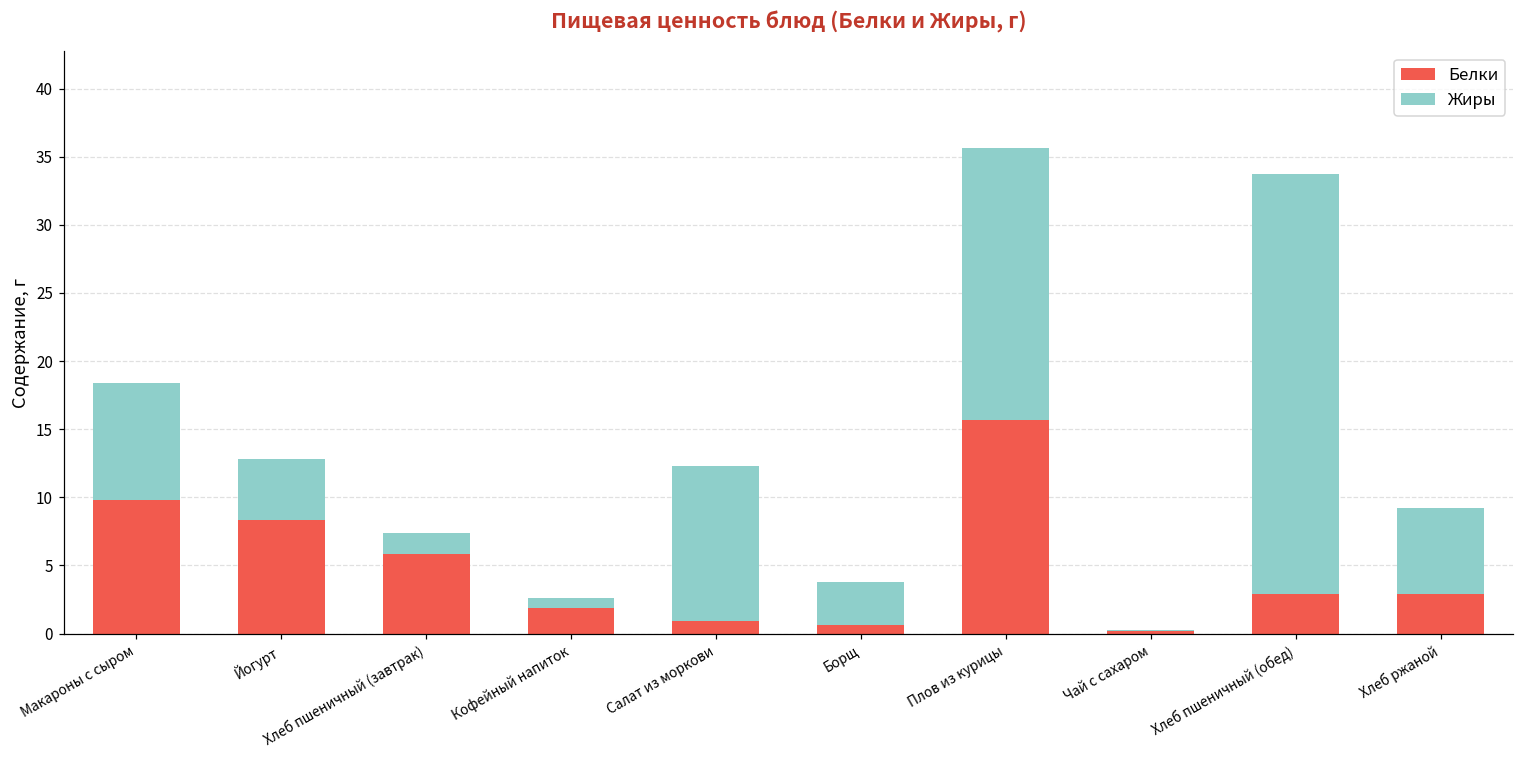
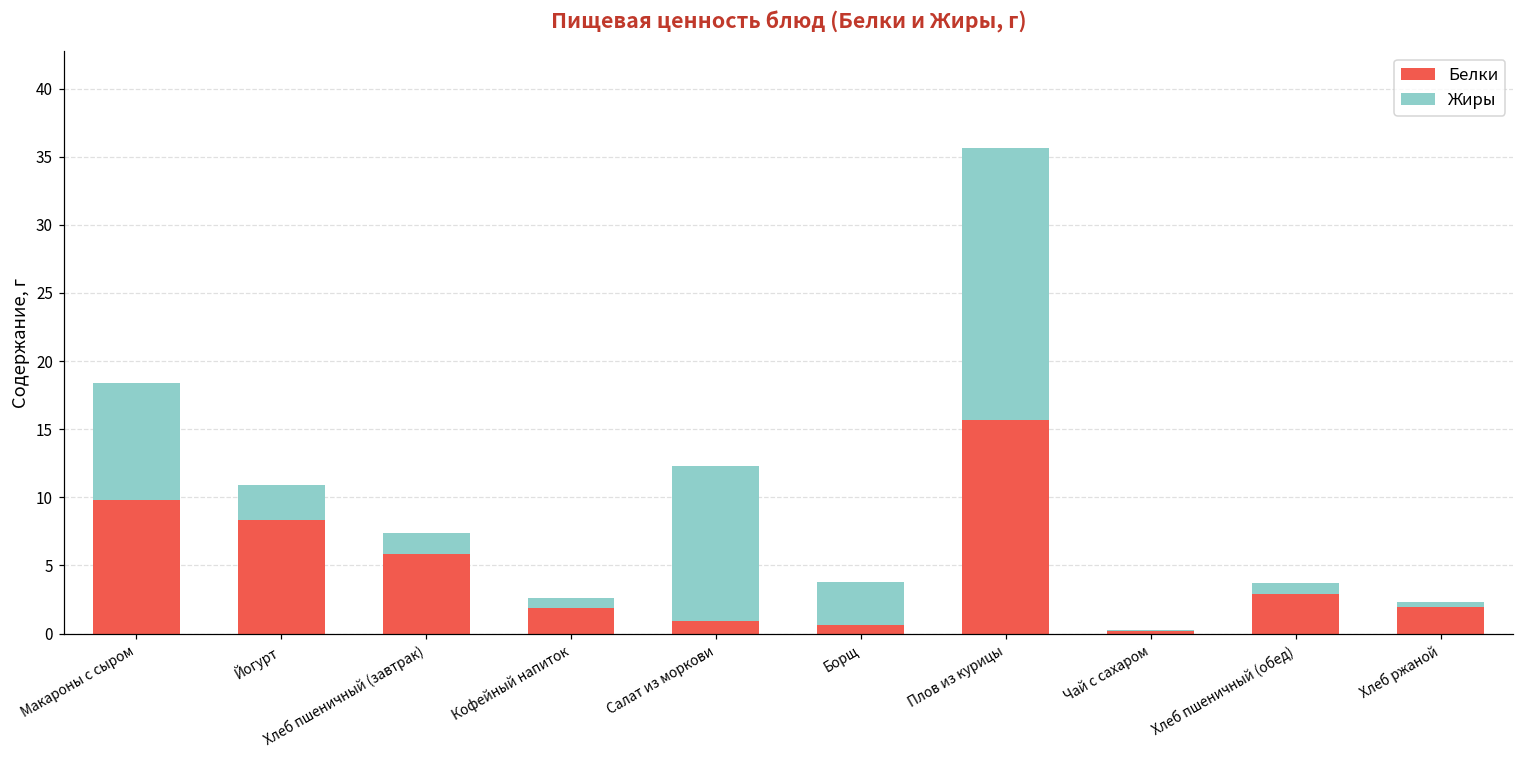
  {
    "Белки": {
      "Макароны с сыром": 9.8,
      "Йогурт": 8.3,
      "Хлеб пшеничный (завтрак)": 5.8,
      "Кофейный напиток": 1.9,
      "Салат из моркови": 0.9,
      "Борщ": 0.6,
      "Плов из курицы": 15.7,
      "Хлеб пшеничный (обед)": 2.9,
-     "Хлеб ржаной": 2.9
+     "Хлеб ржаной": 2.0
    },
    "Жиры": {
      "Макароны с сыром": 8.6,
-     "Йогурт": 4.5,
+     "Йогурт": 2.6,
      "Хлеб пшеничный (завтрак)": 1.6,
      "Кофейный напиток": 0.7,
      "Салат из моркови": 11.4,
      "Борщ": 3.2,
      "Плов из курицы": 19.9,
-     "Хлеб пшеничный (обед)": 30.8,
-     "Хлеб ржаной": 6.3
+     "Хлеб пшеничный (обед)": 0.8,
+     "Хлеб ржаной": 0.4
    }
  }
